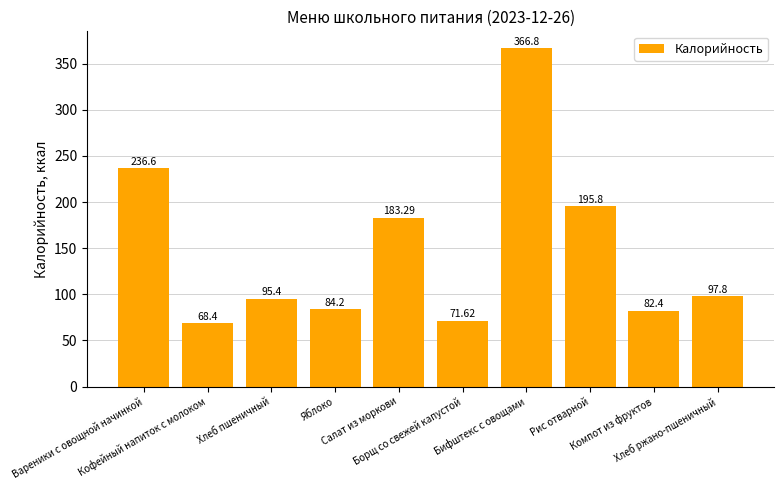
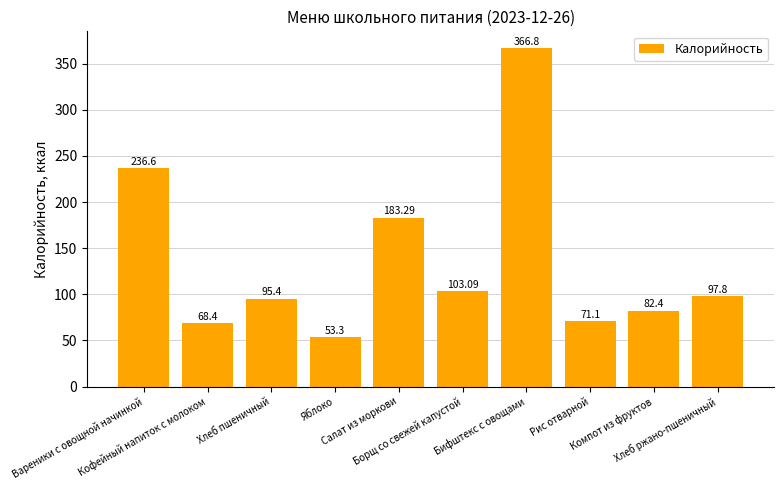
  {
    "Вареники с овощной начинкой": 236.6,
    "Кофейный напиток с молоком": 68.4,
    "Хлеб пшеничный": 95.4,
-   "Яблоко": 84.2,
+   "Яблоко": 53.3,
    "Салат из моркови": 183.29,
-   "Борщ со свежей капустой": 71.62,
+   "Борщ со свежей капустой": 103.09,
    "Бифштекс с овощами": 366.8,
-   "Рис отварной": 195.8,
+   "Рис отварной": 71.1,
    "Компот из фруктов": 82.4,
    "Хлеб ржано-пшеничный": 97.8
  }
